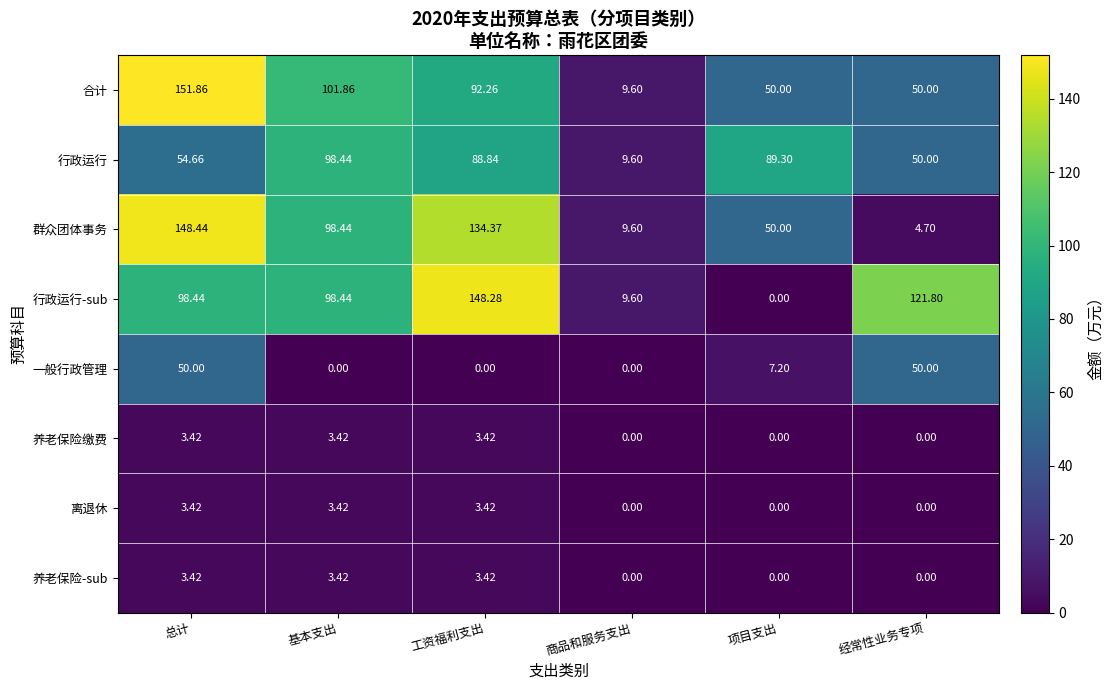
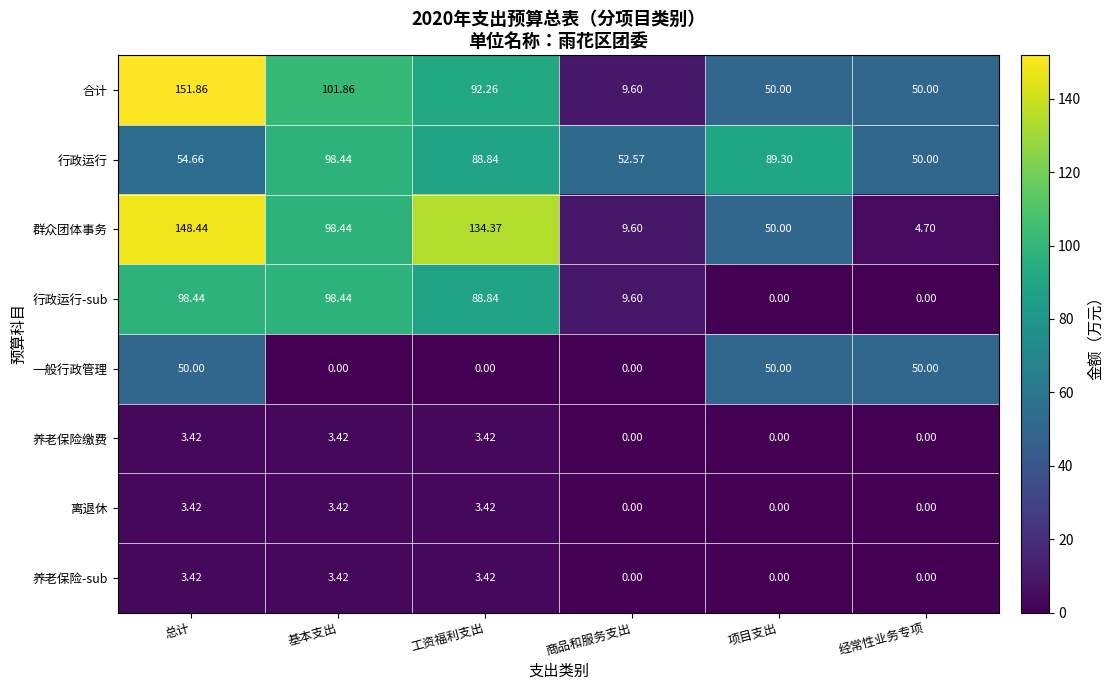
  {
    "合计": {
      "总计": 151.86,
      "基本支出": 101.86,
      "工资福利支出": 92.26,
      "商品和服务支出": 9.60,
      "项目支出": 50.00,
      "经常性业务专项": 50.00
    },
    "行政运行": {
      "总计": 54.66,
      "基本支出": 98.44,
      "工资福利支出": 88.84,
-     "商品和服务支出": 9.60,
+     "商品和服务支出": 52.57,
      "项目支出": 89.30,
      "经常性业务专项": 50.00
    },
    "群众团体事务": {
      "总计": 148.44,
      "基本支出": 98.44,
      "工资福利支出": 134.37,
      "商品和服务支出": 9.60,
      "项目支出": 50.00,
      "经常性业务专项": 4.70
    },
    "行政运行-sub": {
      "总计": 98.44,
      "基本支出": 98.44,
-     "工资福利支出": 148.28,
+     "工资福利支出": 88.84,
      "商品和服务支出": 9.60,
      "项目支出": 0.00,
-     "经常性业务专项": 121.80
+     "经常性业务专项": 0.00
    },
    "一般行政管理": {
      "总计": 50.00,
      "基本支出": 0.00,
      "工资福利支出": 0.00,
      "商品和服务支出": 0.00,
-     "项目支出": 7.20,
+     "项目支出": 50.00,
      "经常性业务专项": 50.00
    },
    "养老保险缴费": {
      "总计": 3.42,
      "基本支出": 3.42,
      "工资福利支出": 3.42,
      "商品和服务支出": 0.00,
      "项目支出": 0.00,
      "经常性业务专项": 0.00
    },
    "离退休": {
      "总计": 3.42,
      "基本支出": 3.42,
      "工资福利支出": 3.42,
      "商品和服务支出": 0.00,
      "项目支出": 0.00,
      "经常性业务专项": 0.00
    },
    "养老保险-sub": {
      "总计": 3.42,
      "基本支出": 3.42,
      "工资福利支出": 3.42,
      "商品和服务支出": 0.00,
      "项目支出": 0.00,
      "经常性业务专项": 0.00
    }
  }
